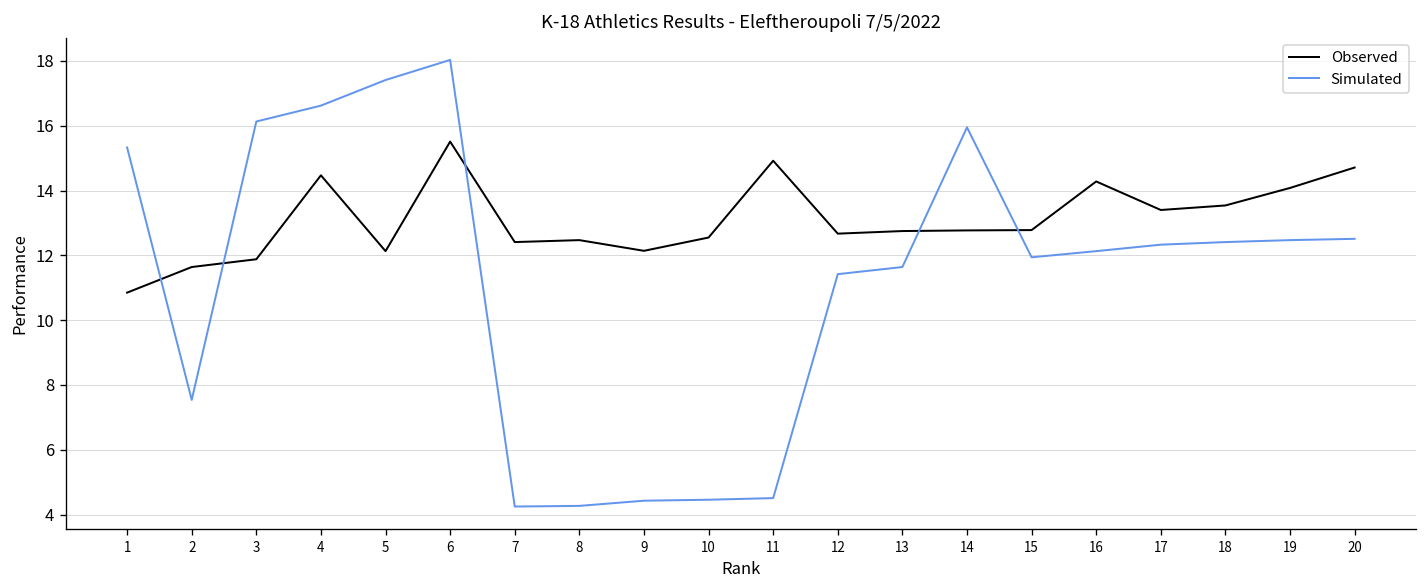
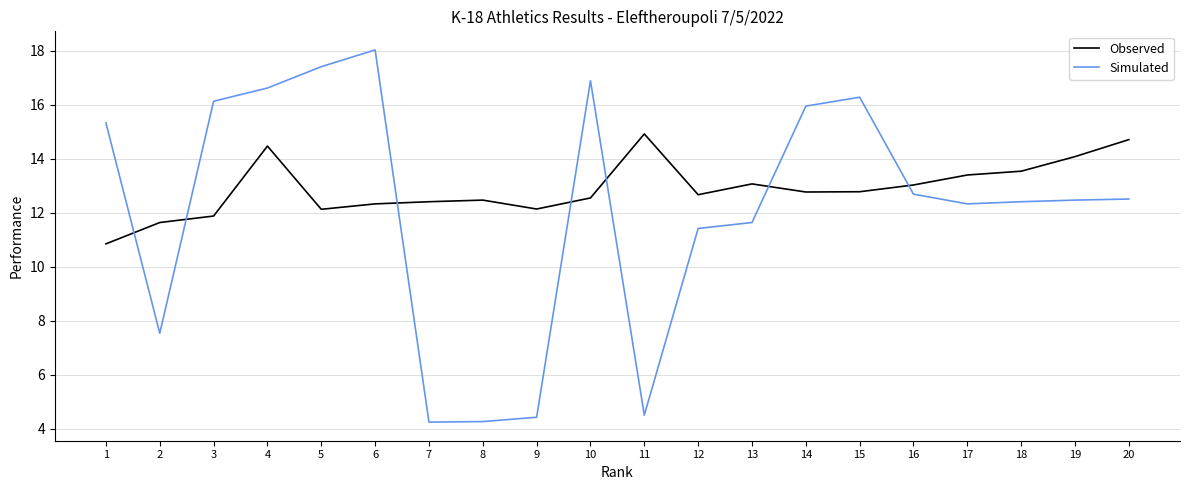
  {
    "Observed": {
      "1": 10.9,
      "2": 11.6,
      "3": 11.9,
      "4": 14.5,
      "5": 12.1,
-     "6": 15.5,
+     "6": 12.3,
      "7": 12.4,
      "8": 12.5,
      "9": 12.1,
      "10": 12.6,
      "11": 14.9,
      "12": 12.7,
-     "13": 12.8,
+     "13": 13.1,
      "14": 12.8,
      "15": 12.8,
-     "16": 14.3,
+     "16": 13.0,
      "17": 13.4,
      "18": 13.5,
      "19": 14.1,
      "20": 14.7
    },
    "Simulated": {
      "1": 15.3,
      "2": 7.5,
      "3": 16.1,
      "4": 16.6,
      "5": 17.4,
      "6": 18.0,
      "7": 4.3,
      "8": 4.3,
      "9": 4.4,
-     "10": 4.5,
+     "10": 16.9,
      "11": 4.5,
      "12": 11.4,
      "13": 11.6,
      "14": 16.0,
-     "15": 11.9,
-     "16": 12.1,
+     "15": 16.3,
+     "16": 12.7,
      "17": 12.3,
      "18": 12.4,
      "19": 12.5,
      "20": 12.5
    }
  }
